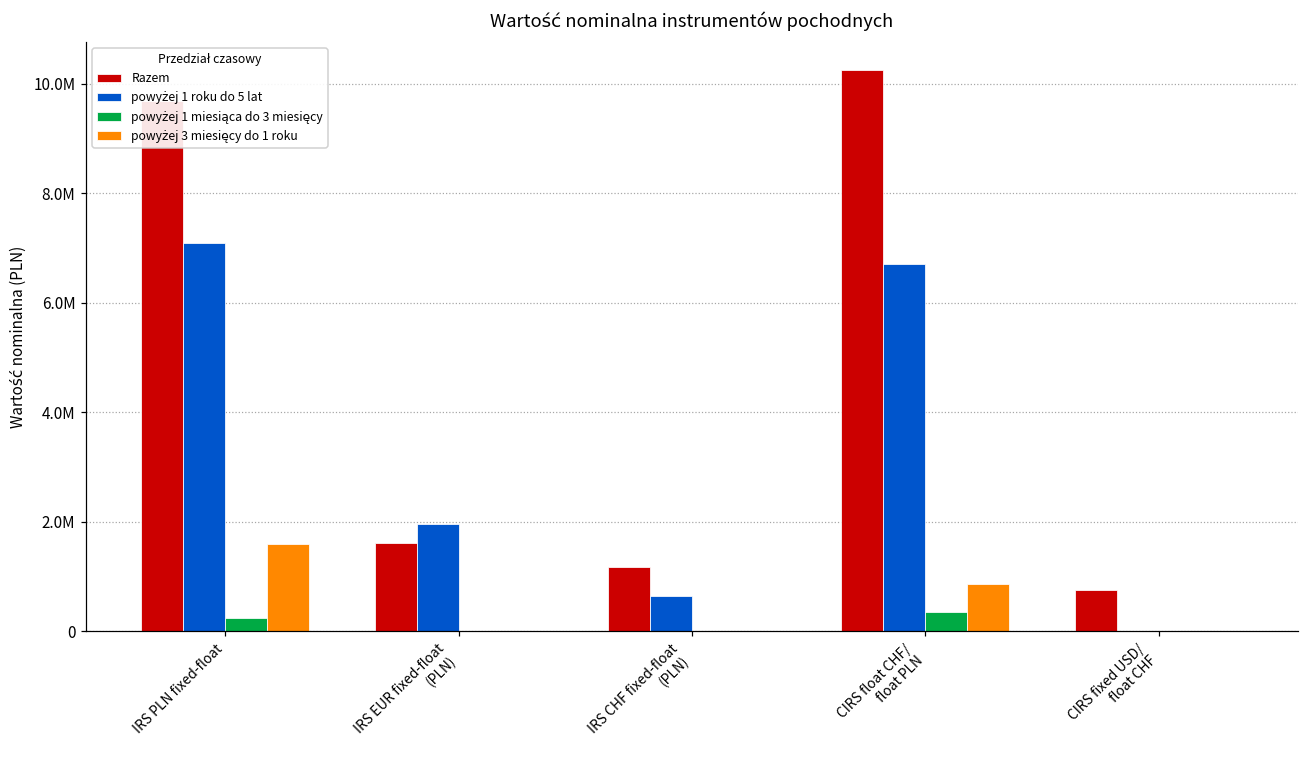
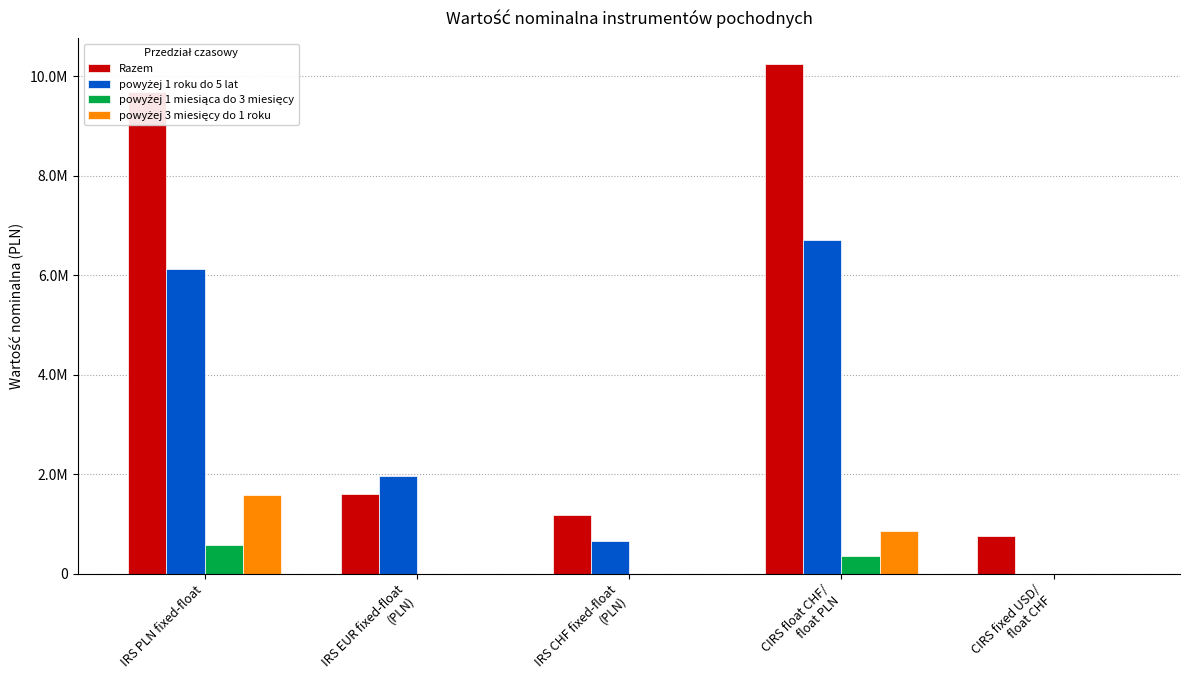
  {
    "Razem": {
      "IRS EUR fixed-float (PLN)": 1600000,
      "IRS CHF fixed-float (PLN)": 1200000,
      "CIRS float CHF/ float PLN": 10200000,
      "CIRS fixed USD/ float CHF": 800000
    },
    "powyżej 1 roku do 5 lat": {
-     "IRS PLN fixed-float": 7100000,
+     "IRS PLN fixed-float": 6100000,
      "IRS EUR fixed-float (PLN)": 2000000,
      "IRS CHF fixed-float (PLN)": 700000,
      "CIRS float CHF/ float PLN": 6700000,
      "CIRS fixed USD/ float CHF": 0
    },
    "powyżej 1 miesiąca do 3 miesięcy": {
-     "IRS PLN fixed-float": 200000,
+     "IRS PLN fixed-float": 600000,
      "IRS EUR fixed-float (PLN)": 0,
      "IRS CHF fixed-float (PLN)": 0,
      "CIRS float CHF/ float PLN": 400000,
      "CIRS fixed USD/ float CHF": 0
    },
    "powyżej 3 miesięcy do 1 roku": {
      "IRS PLN fixed-float": 1600000,
      "IRS EUR fixed-float (PLN)": 0,
      "IRS CHF fixed-float (PLN)": 0,
      "CIRS float CHF/ float PLN": 900000,
      "CIRS fixed USD/ float CHF": 0
    }
  }
